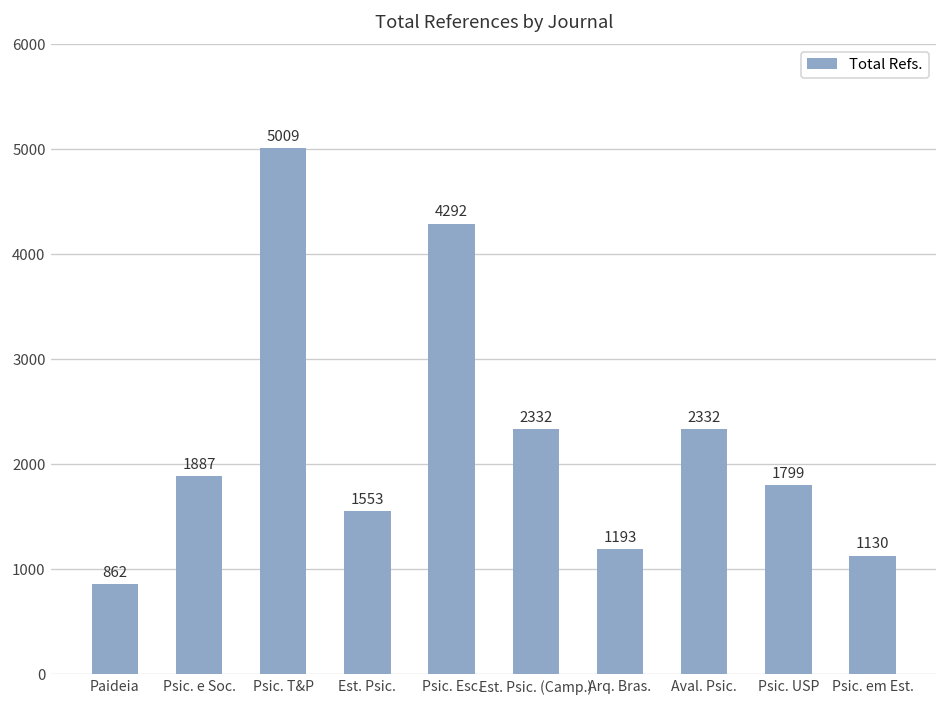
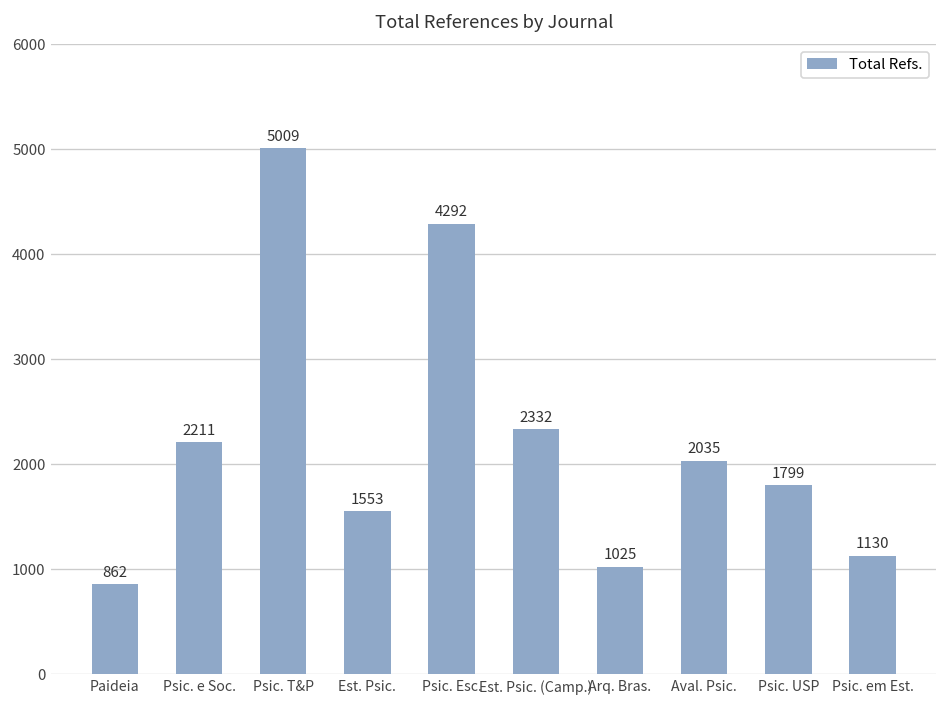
  {
    "Paideia": 862,
-   "Psic. e Soc.": 1887,
+   "Psic. e Soc.": 2211,
    "Psic. T&P": 5009,
    "Est. Psic.": 1553,
    "Psic. Esc.": 4292,
    "Est. Psic. (Camp.)": 2332,
-   "Arq. Bras.": 1193,
-   "Aval. Psic.": 2332,
+   "Arq. Bras.": 1025,
+   "Aval. Psic.": 2035,
    "Psic. USP": 1799,
    "Psic. em Est.": 1130
  }
